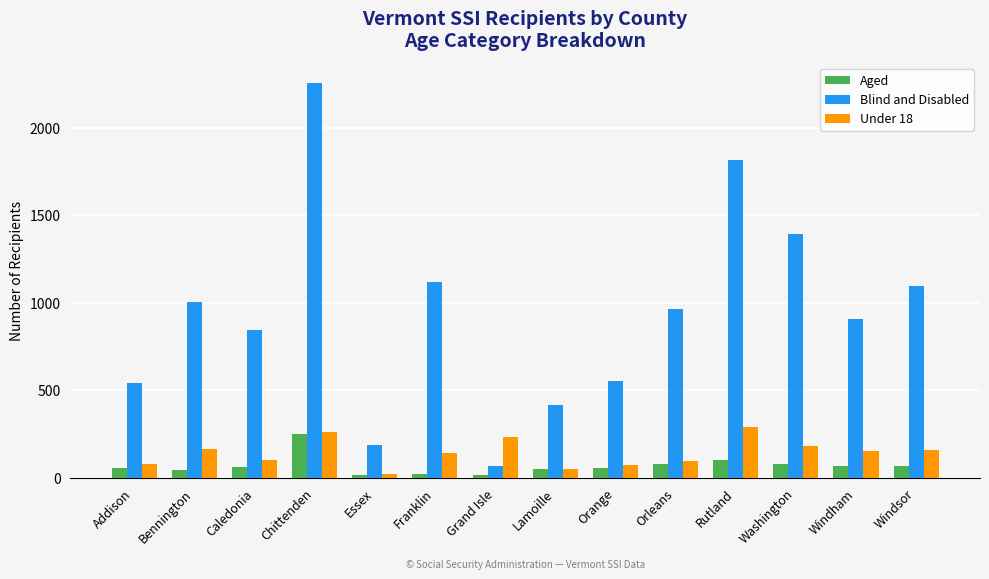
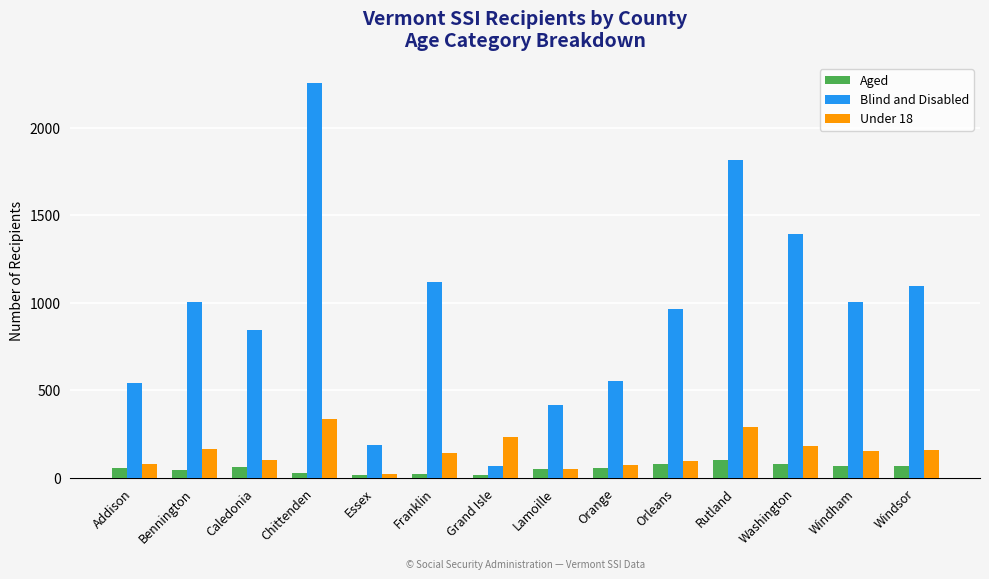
  {
    "Aged": {
      "Addison": 50,
      "Bennington": 50,
      "Caledonia": 60,
-     "Chittenden": 250,
+     "Chittenden": 30,
      "Essex": 20,
      "Franklin": 20,
      "Grand Isle": 20,
      "Lamoille": 50,
      "Orange": 50,
      "Orleans": 80,
      "Rutland": 100,
      "Washington": 80,
      "Windham": 70,
      "Windsor": 70
    },
    "Blind and Disabled": {
      "Addison": 540,
      "Bennington": 1000,
      "Caledonia": 850,
      "Chittenden": 2260,
      "Essex": 190,
      "Franklin": 1120,
      "Grand Isle": 70,
      "Lamoille": 420,
      "Orange": 550,
      "Orleans": 970,
      "Rutland": 1820,
      "Washington": 1390,
-     "Windham": 910,
+     "Windham": 1000,
      "Windsor": 1100
    },
    "Under 18": {
      "Addison": 80,
      "Bennington": 170,
      "Caledonia": 100,
-     "Chittenden": 260,
+     "Chittenden": 340,
      "Essex": 20,
      "Franklin": 140,
      "Grand Isle": 230,
      "Lamoille": 50,
      "Orange": 70,
      "Orleans": 90,
      "Rutland": 290,
      "Washington": 180,
      "Windham": 150,
      "Windsor": 160
    }
  }
